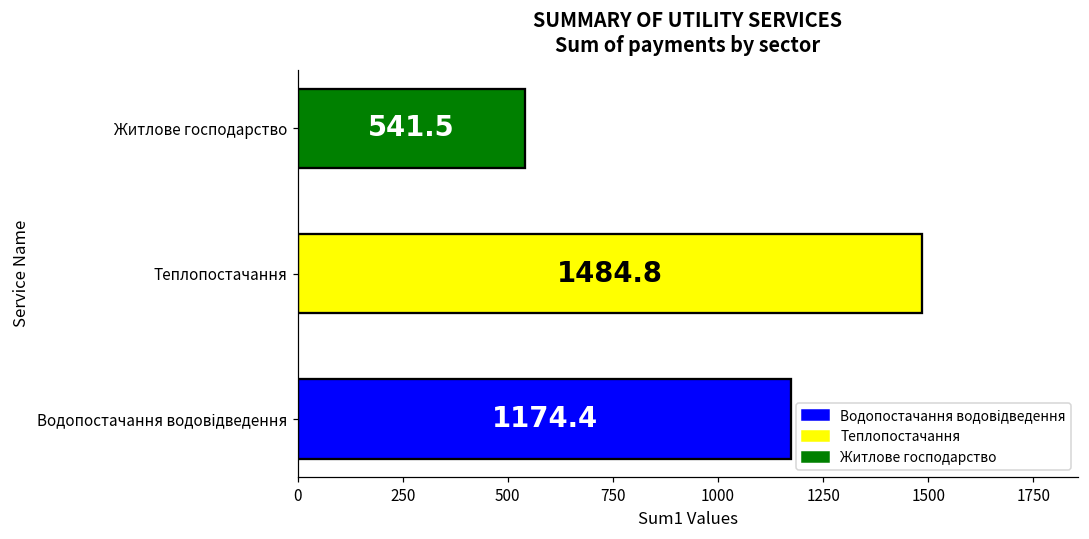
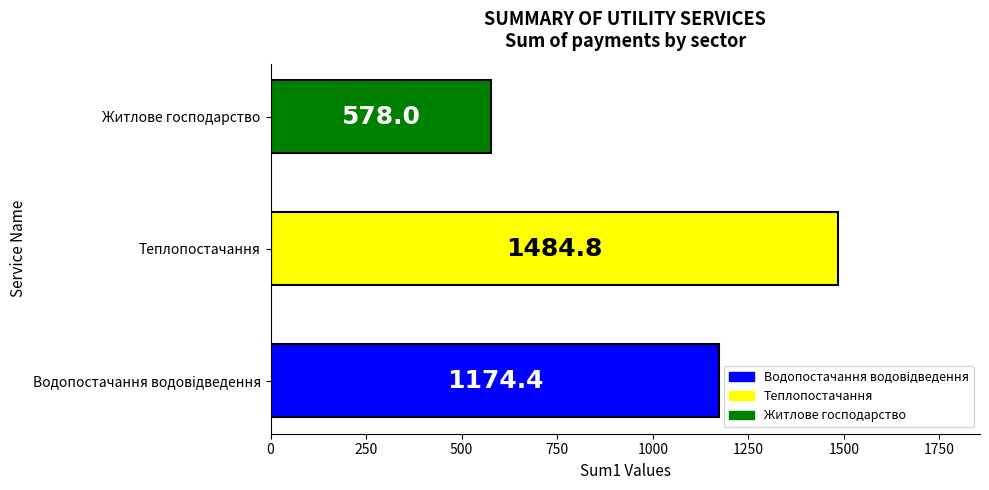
  {
-   "Житлове господарство": 541.5,
+   "Житлове господарство": 578.0,
    "Теплопостачання": 1484.8,
    "Водопостачання водовідведення": 1174.4
  }
